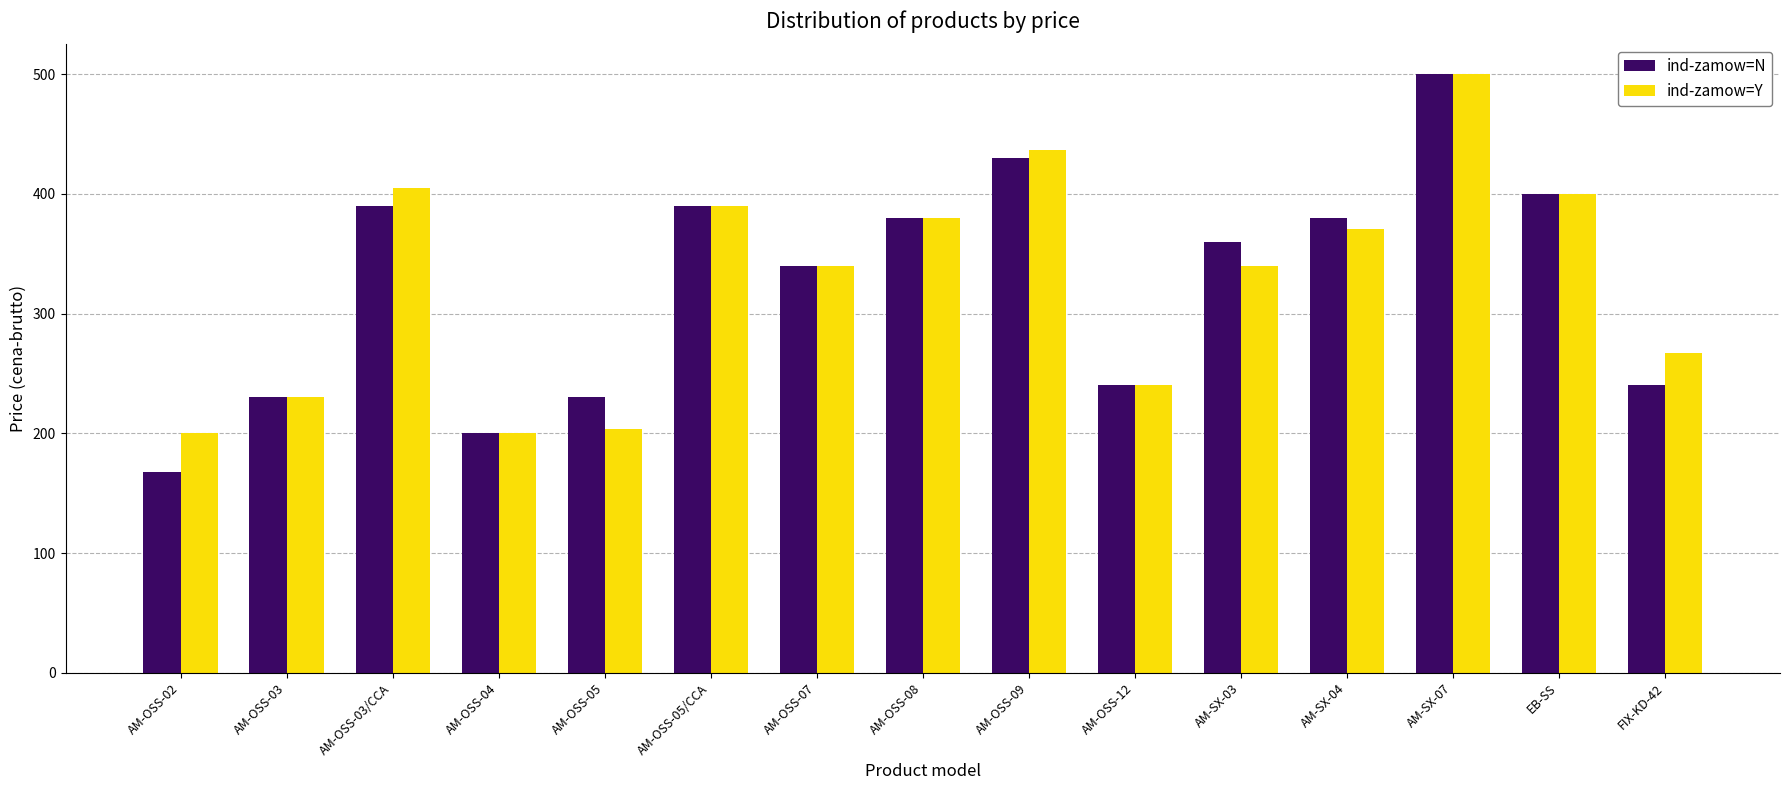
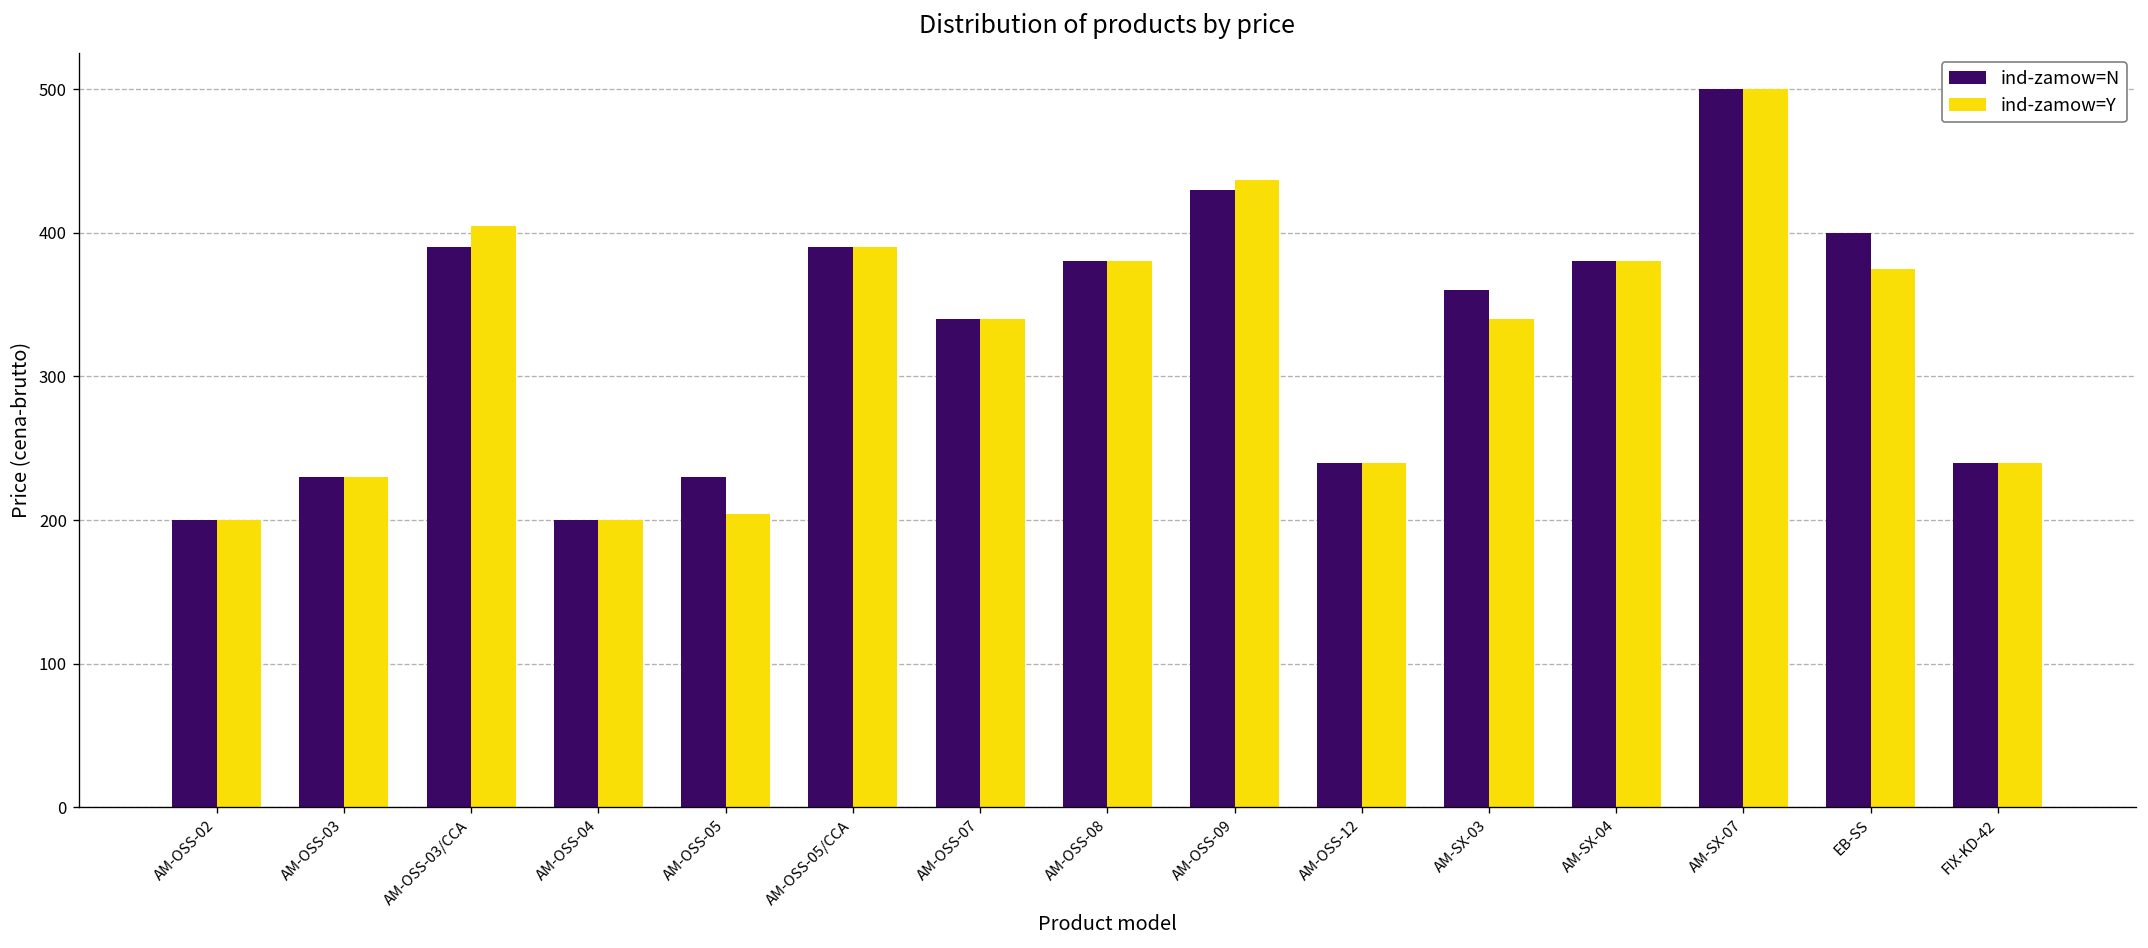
  {
    "ind-zamow=N": {
-     "AM-OSS-02": 168,
+     "AM-OSS-02": 200,
      "AM-OSS-03": 230,
      "AM-OSS-03/CCA": 390,
      "AM-OSS-04": 200,
      "AM-OSS-05": 230,
      "AM-OSS-05/CCA": 390,
      "AM-OSS-07": 340,
      "AM-OSS-08": 380,
      "AM-OSS-09": 430,
      "AM-OSS-12": 240,
      "AM-SX-03": 360,
      "AM-SX-04": 380,
      "AM-SX-07": 500,
      "EB-SS": 400,
      "FIX-KD-42": 240
    },
    "ind-zamow=Y": {
      "AM-OSS-02": 200,
      "AM-OSS-03": 230,
      "AM-OSS-03/CCA": 405,
      "AM-OSS-04": 200,
      "AM-OSS-05": 204,
      "AM-OSS-05/CCA": 390,
      "AM-OSS-07": 340,
      "AM-OSS-08": 380,
      "AM-OSS-09": 437,
      "AM-OSS-12": 240,
      "AM-SX-03": 340,
-     "AM-SX-04": 371,
+     "AM-SX-04": 380,
      "AM-SX-07": 500,
-     "EB-SS": 400,
-     "FIX-KD-42": 267
+     "EB-SS": 375,
+     "FIX-KD-42": 240
    }
  }
